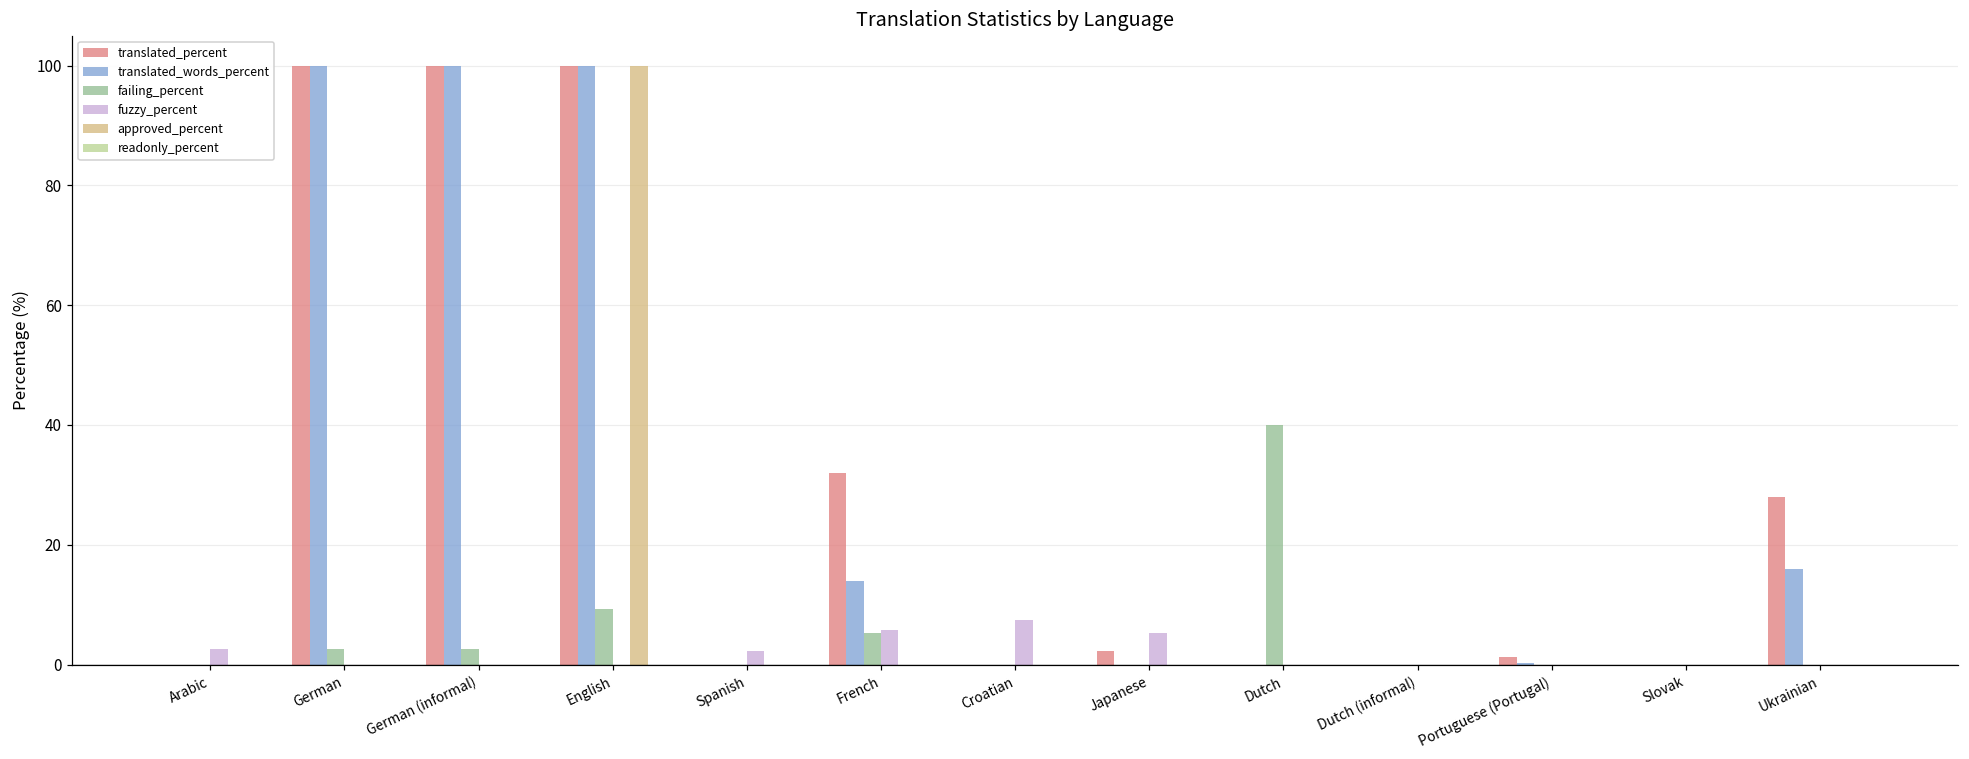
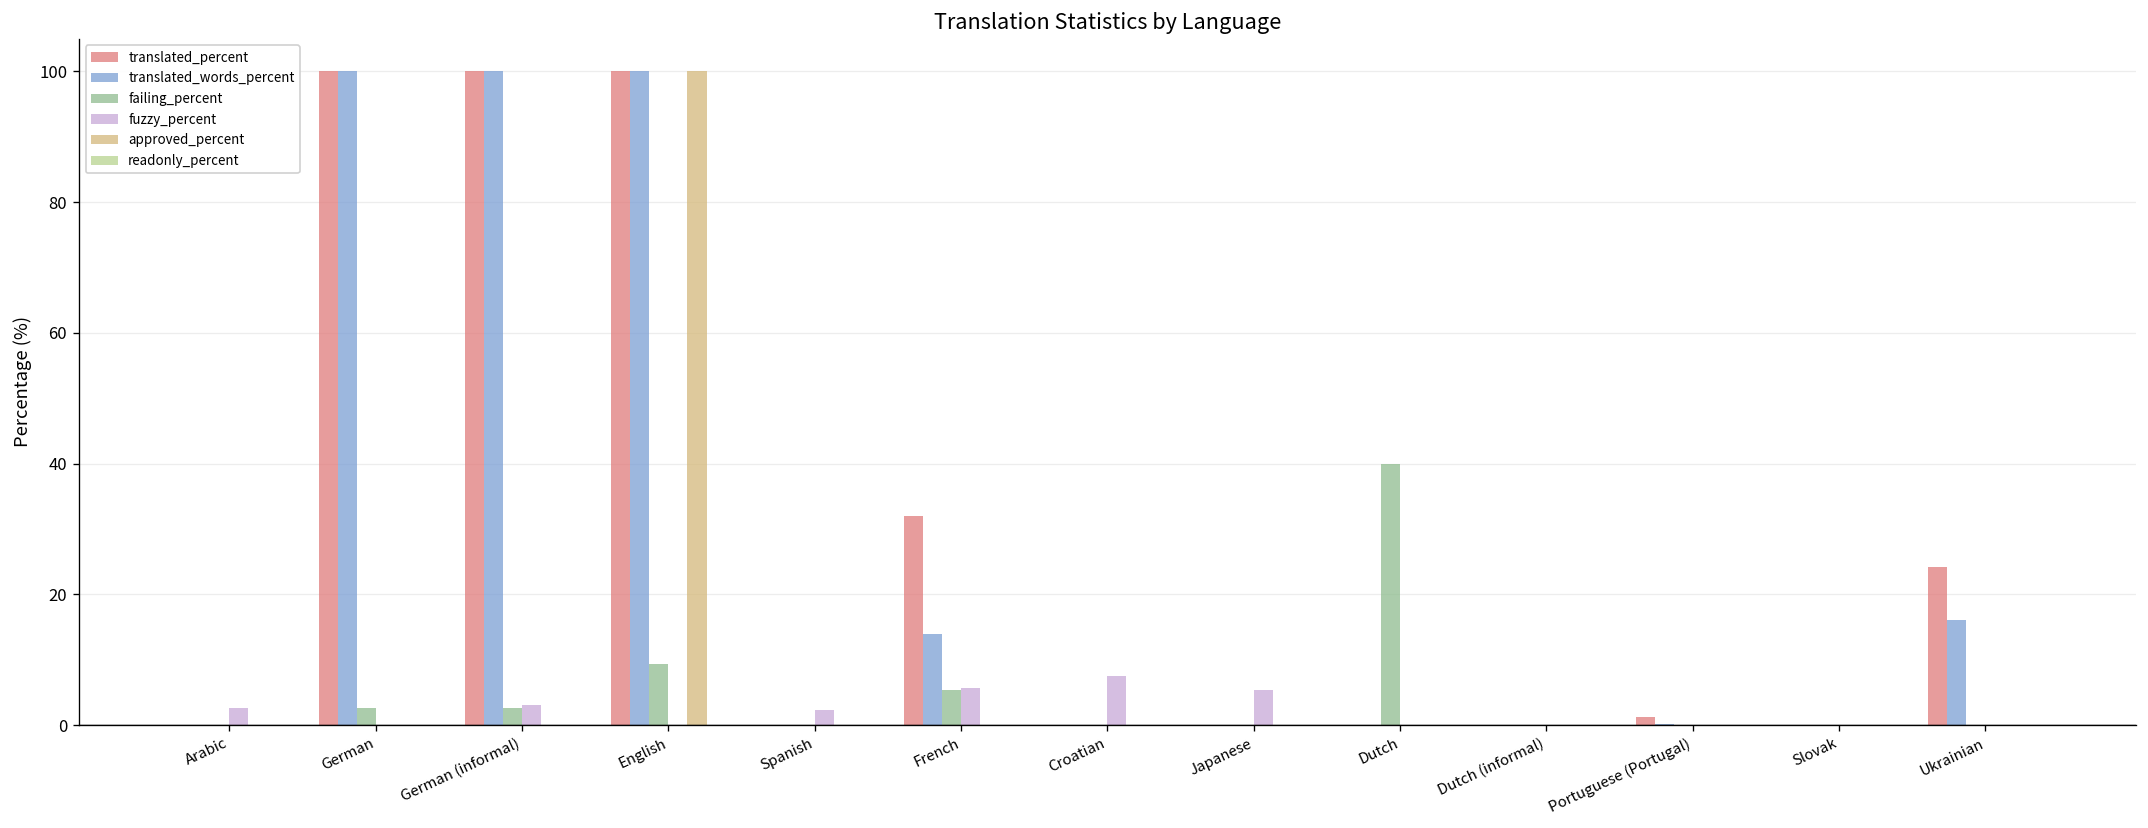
  {
    "translated_percent": {
      "Arabic": 0,
      "German": 100,
      "German (informal)": 100,
      "English": 100,
      "Spanish": 0,
      "French": 32,
      "Croatian": 0,
-     "Japanese": 2,
+     "Japanese": 0,
      "Dutch": 0,
      "Dutch (informal)": 0,
      "Portuguese (Portugal)": 1,
      "Slovak": 0,
-     "Ukrainian": 28
+     "Ukrainian": 24
    },
    "translated_words_percent": {
      "Arabic": 0,
      "German": 100,
      "German (informal)": 100,
      "English": 100,
      "Spanish": 0,
      "French": 14,
      "Croatian": 0,
      "Japanese": 0,
      "Dutch": 0,
      "Dutch (informal)": 0,
      "Slovak": 0,
      "Ukrainian": 16
    },
    "fuzzy_percent": {
      "Arabic": 3,
      "German": 0,
-     "German (informal)": 0,
+     "German (informal)": 3,
      "English": 0,
      "Spanish": 2,
      "French": 6,
      "Croatian": 8,
      "Japanese": 5,
      "Dutch": 0,
      "Dutch (informal)": 0,
      "Portuguese (Portugal)": 0,
      "Slovak": 0,
      "Ukrainian": 0
    }
  }
